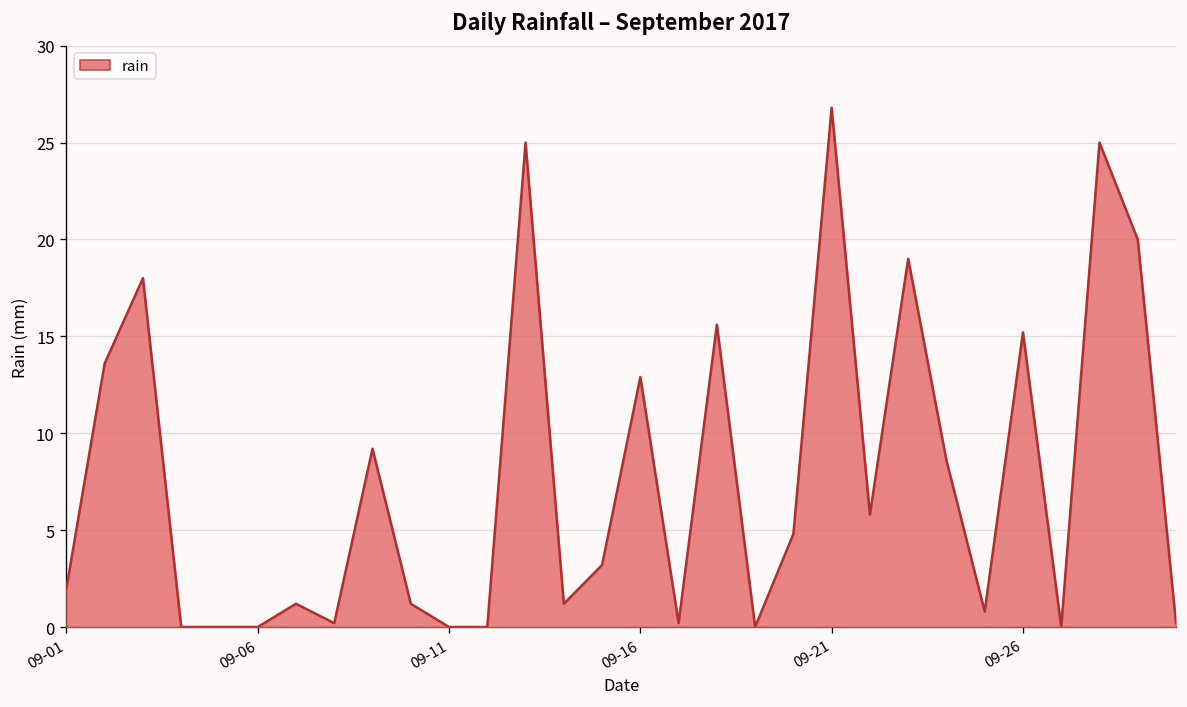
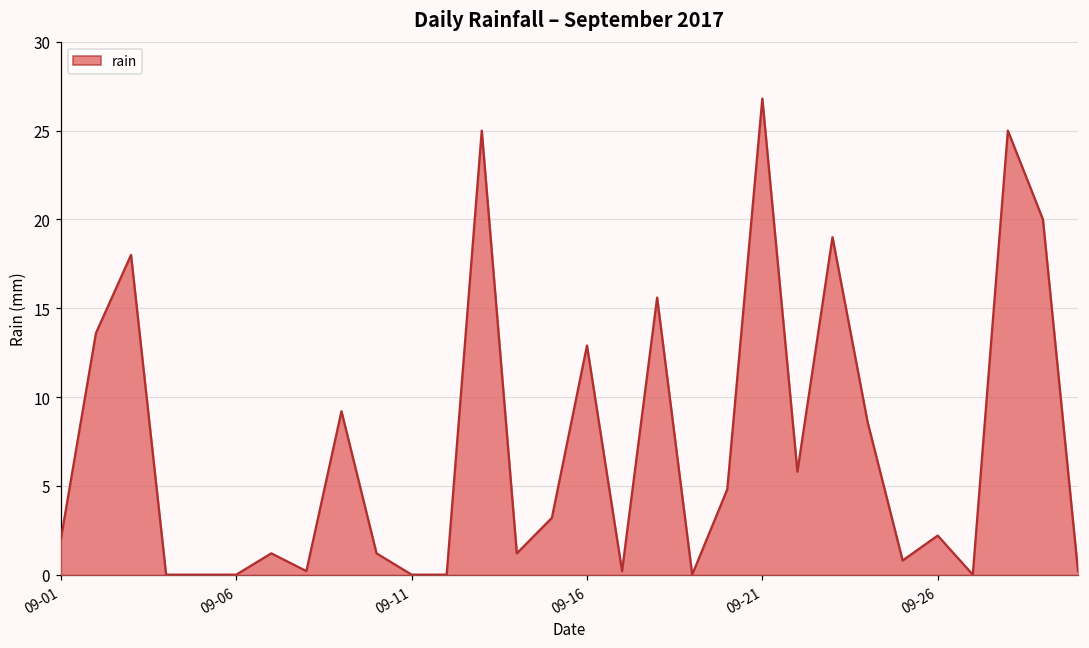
  {
    "09-01": 2.0,
    "09-06": 0.0,
    "09-11": 0.0,
    "09-16": 12.9,
    "09-21": 26.8,
-   "09-26": 15.2
+   "09-26": 2.2
  }
